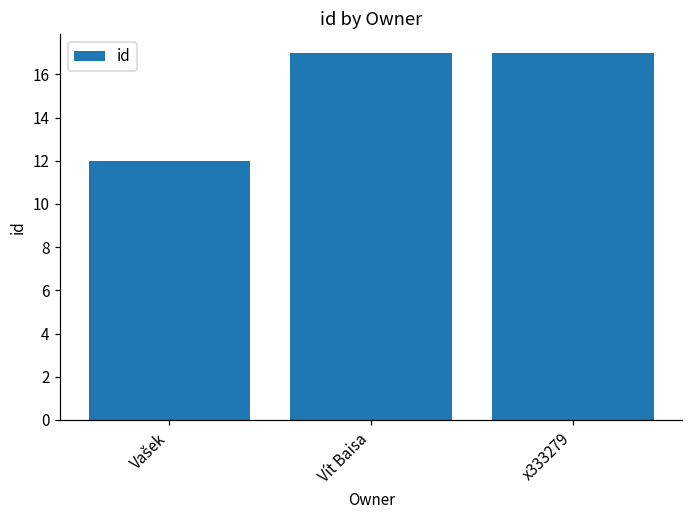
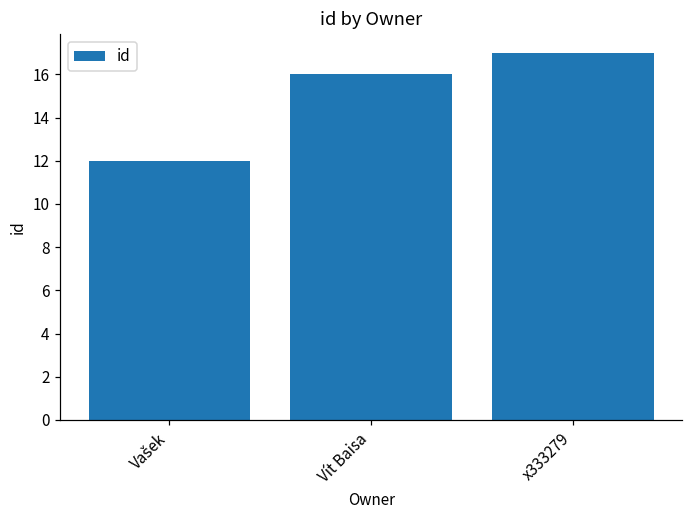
  {
    "Vašek": 12,
-   "Vít Baisa": 17,
+   "Vít Baisa": 16,
    "x333279": 17
  }
